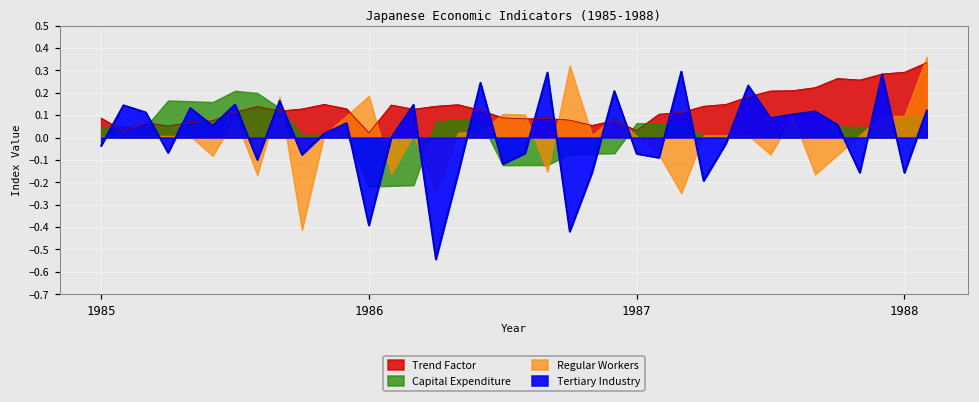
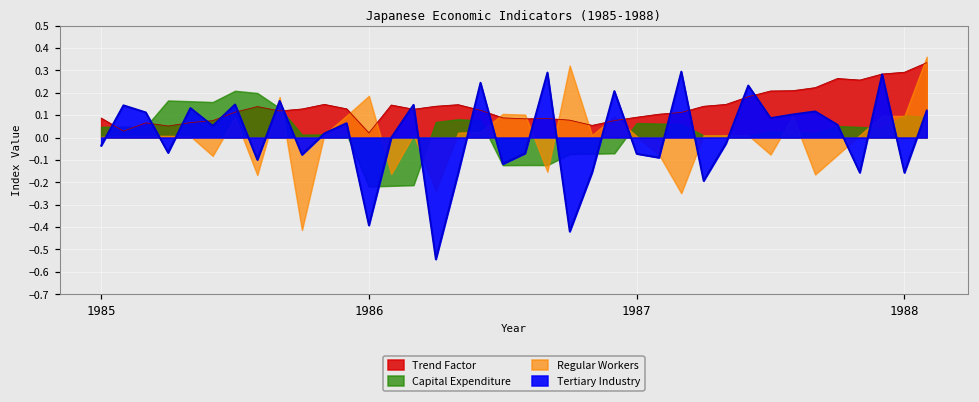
  {
    "Trend Factor": {
      "1985": 0.09,
      "1986": 0.02,
-     "1987": 0.03,
+     "1987": 0.09,
      "1988": 0.29
    },
    "Capital Expenditure": {
      "1985": 0.05,
      "1987": 0.06
    },
    "Regular Workers": {
      "1986": 0.19
    }
  }
